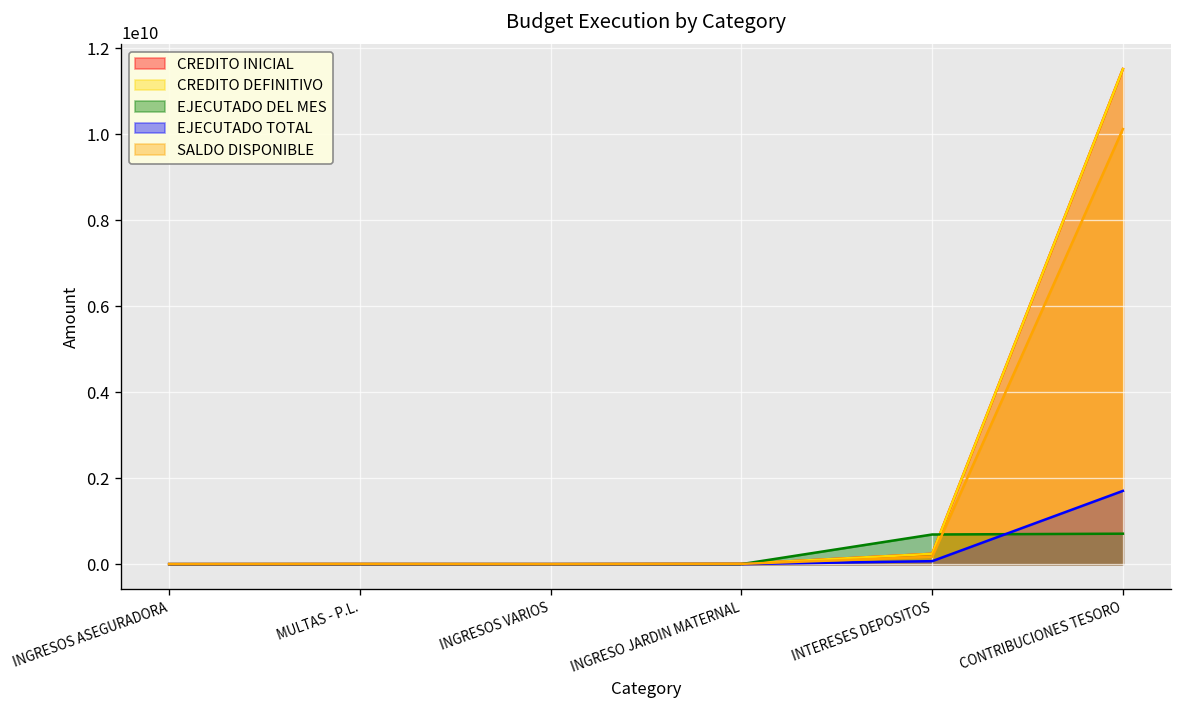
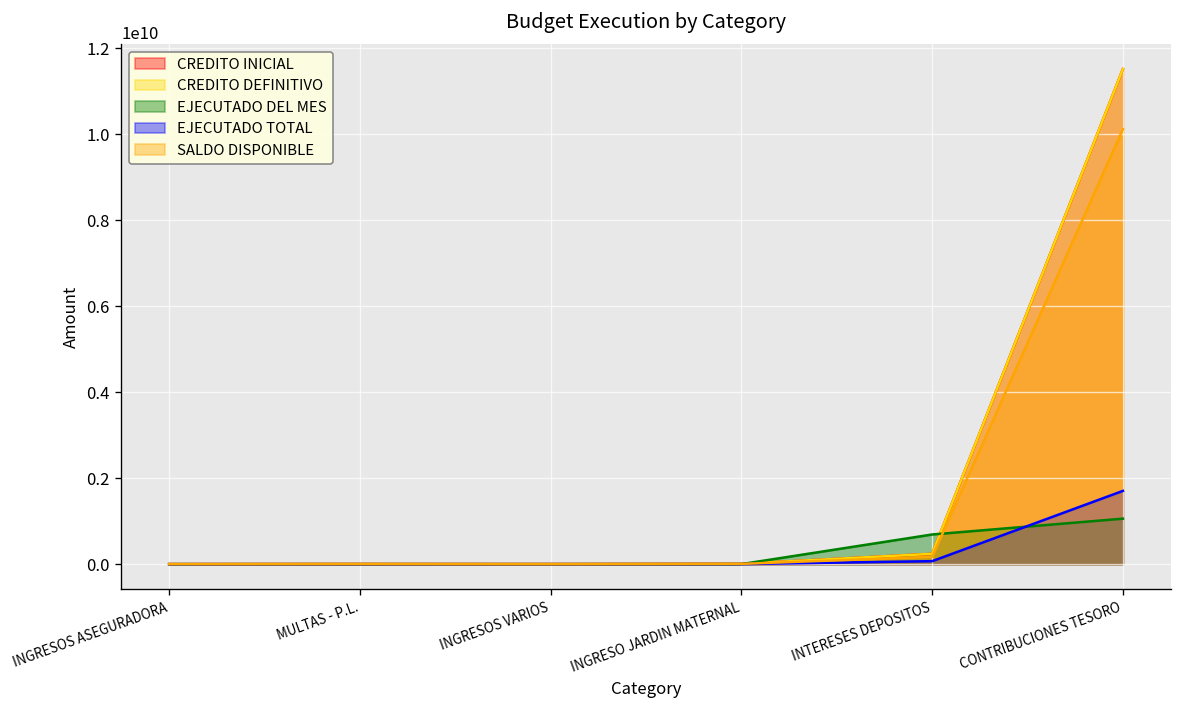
  {
    "EJECUTADO DEL MES": {
      "INTERESES DEPOSITOS": 700000000,
-     "CONTRIBUCIONES TESORO": 700000000
+     "CONTRIBUCIONES TESORO": 1100000000
    },
    "EJECUTADO TOTAL": {
      "INTERESES DEPOSITOS": 100000000,
      "CONTRIBUCIONES TESORO": 1700000000
    }
  }
